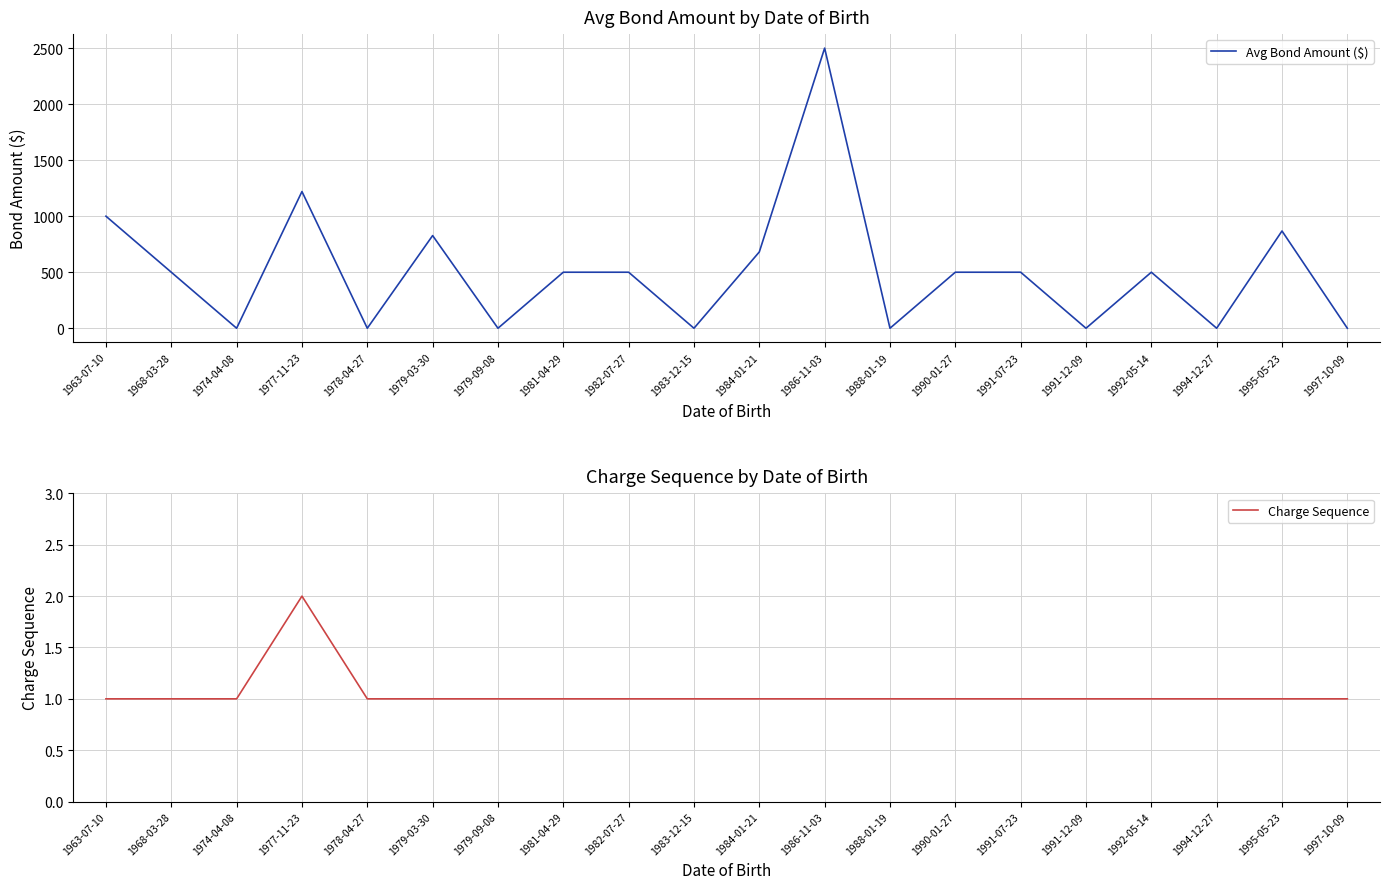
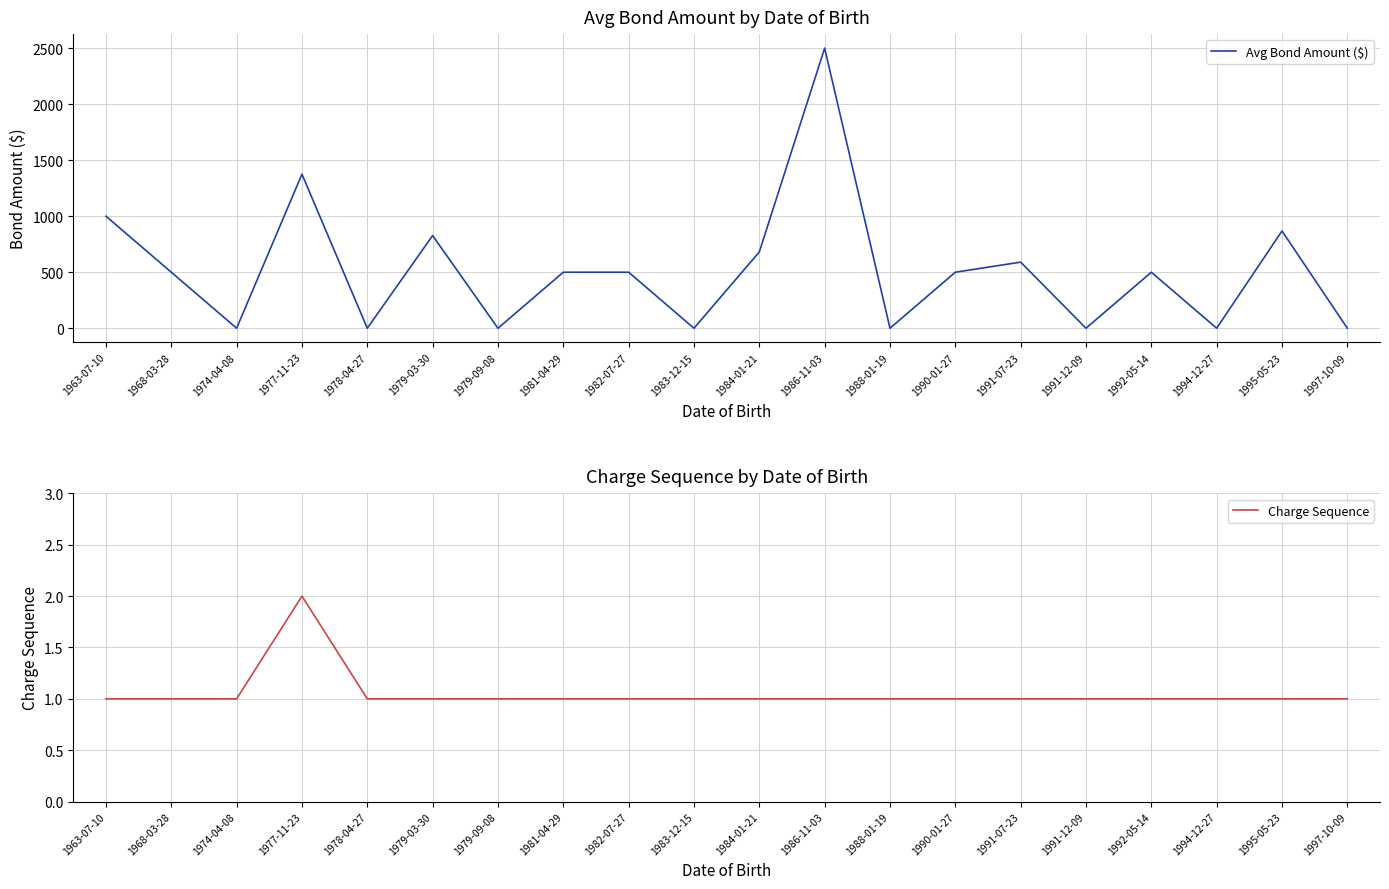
  {
    "Avg Bond Amount by Date of Birth": {
      "1963-07-10": 1000,
      "1968-03-28": 500,
      "1974-04-08": 0,
-     "1977-11-23": 1220,
+     "1977-11-23": 1380,
      "1978-04-27": 0,
      "1979-03-30": 830,
      "1979-09-08": 0,
      "1981-04-29": 500,
      "1982-07-27": 500,
      "1983-12-15": 0,
      "1984-01-21": 680,
      "1986-11-03": 2500,
      "1988-01-19": 0,
      "1990-01-27": 500,
-     "1991-07-23": 500,
+     "1991-07-23": 590,
      "1991-12-09": 0,
      "1992-05-14": 500,
      "1994-12-27": 0,
      "1995-05-23": 870,
      "1997-10-09": 0
    },
    "Charge Sequence by Date of Birth": {
      "1963-07-10": 1.00,
      "1968-03-28": 1.00,
      "1974-04-08": 1.00,
      "1977-11-23": 2.00,
      "1978-04-27": 1.00,
      "1979-03-30": 1.00,
      "1979-09-08": 1.00,
      "1981-04-29": 1.00,
      "1982-07-27": 1.00,
      "1983-12-15": 1.00,
      "1984-01-21": 1.00,
      "1986-11-03": 1.00,
      "1988-01-19": 1.00,
      "1990-01-27": 1.00,
      "1991-07-23": 1.00,
      "1991-12-09": 1.00,
      "1992-05-14": 1.00,
      "1994-12-27": 1.00,
      "1995-05-23": 1.00,
      "1997-10-09": 1.00
    }
  }
